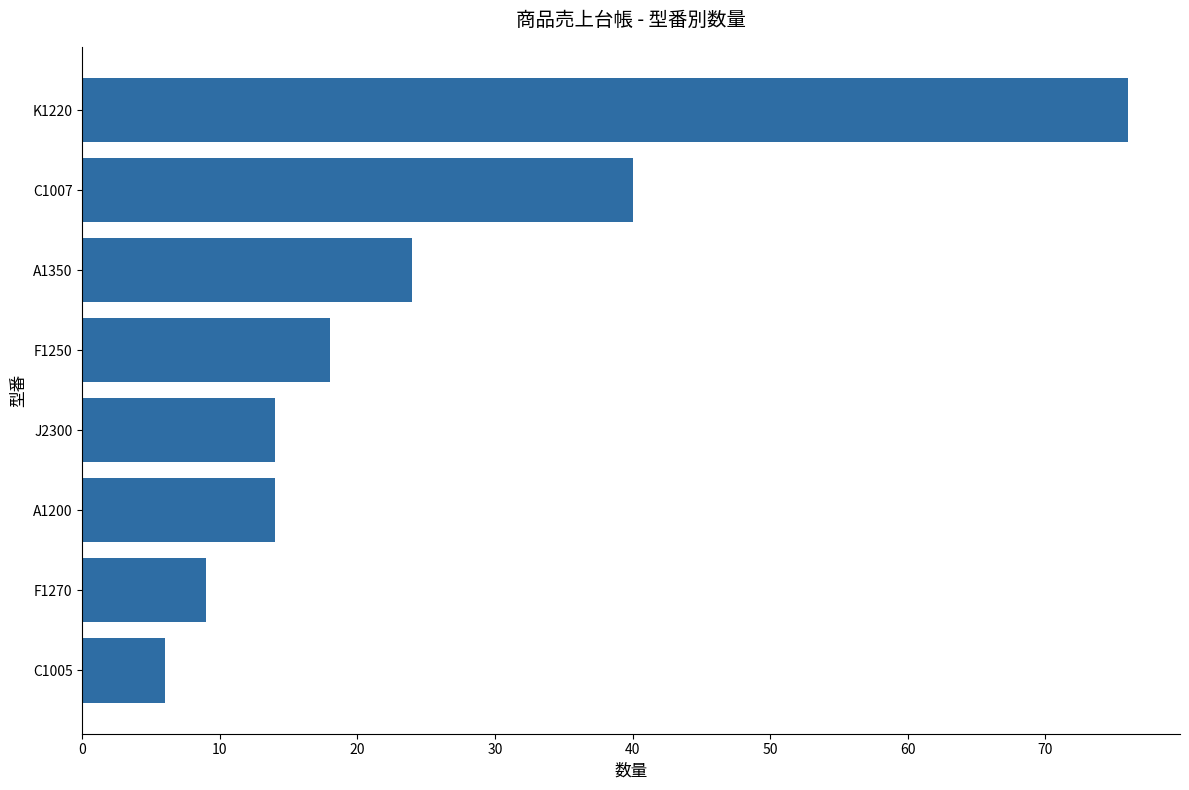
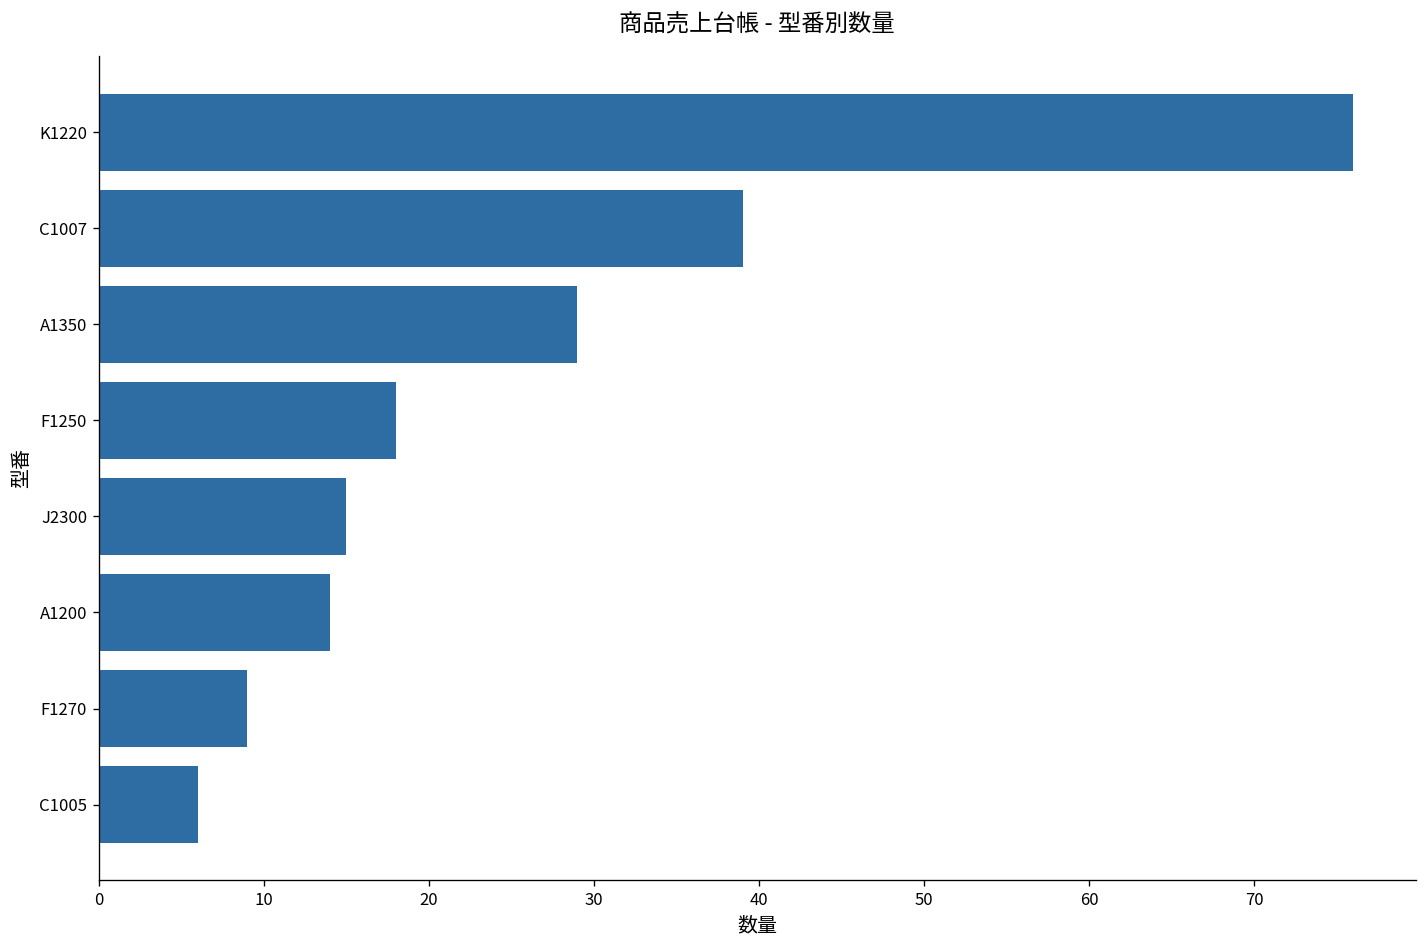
  {
    "K1220": 76,
-   "C1007": 40,
-   "A1350": 24,
+   "C1007": 39,
+   "A1350": 29,
    "F1250": 18,
-   "J2300": 14,
+   "J2300": 15,
    "A1200": 14,
    "F1270": 9,
    "C1005": 6
  }
